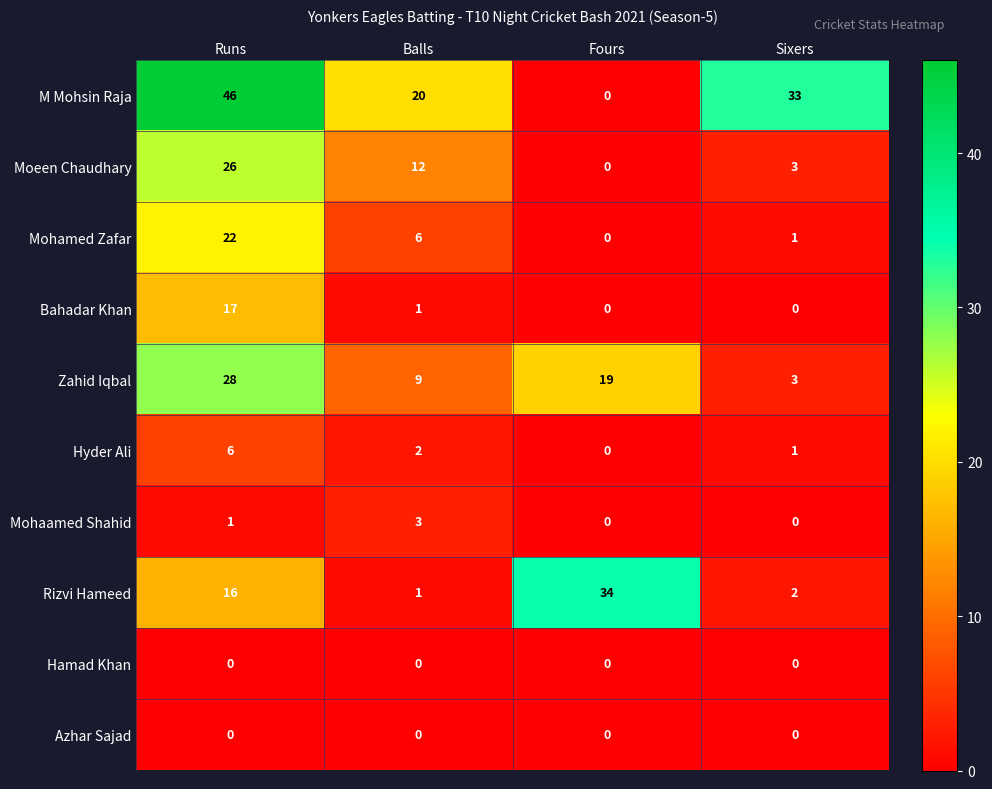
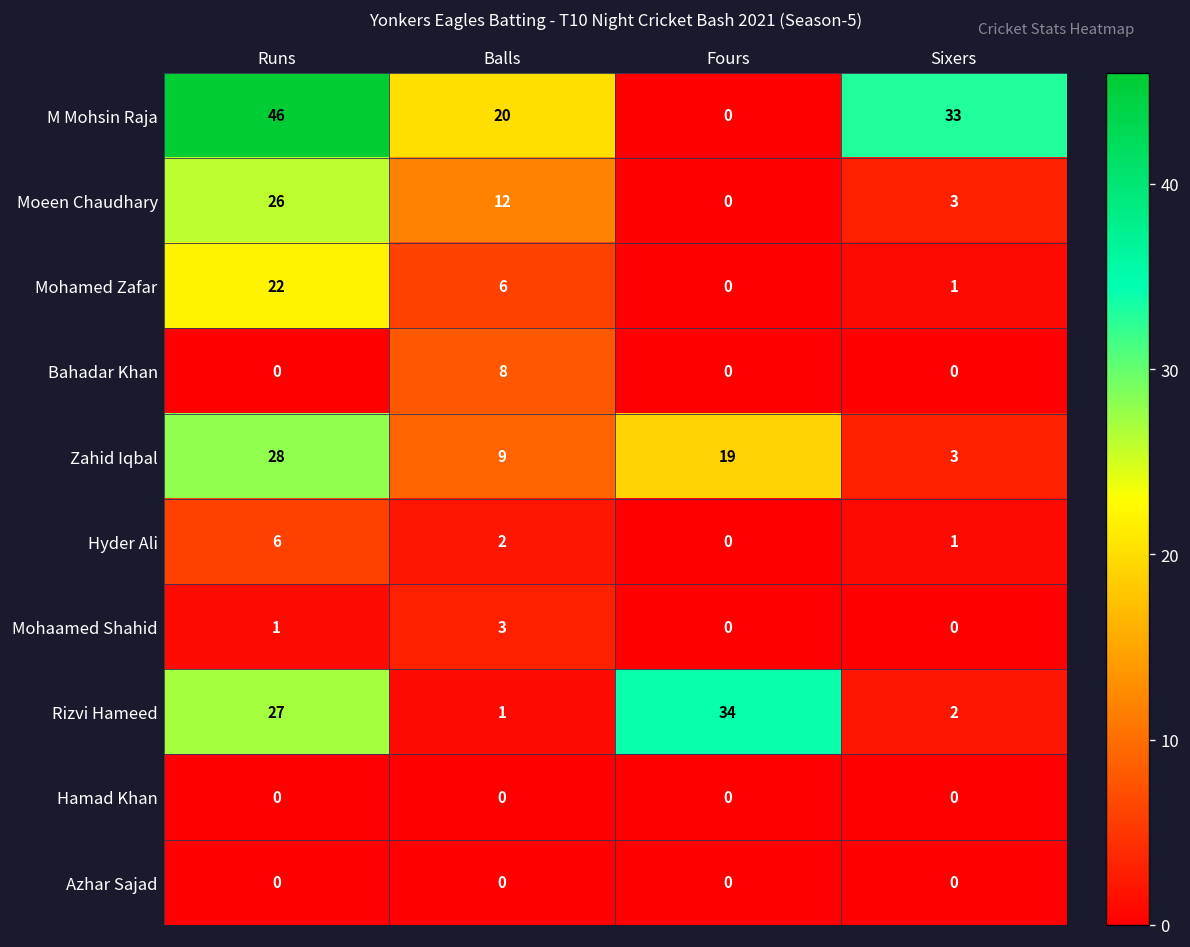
  {
    "M Mohsin Raja": {
      "Runs": 46,
      "Balls": 20,
      "Fours": 0,
      "Sixers": 33
    },
    "Moeen Chaudhary": {
      "Runs": 26,
      "Balls": 12,
      "Fours": 0,
      "Sixers": 3
    },
    "Mohamed Zafar": {
      "Runs": 22,
      "Balls": 6,
      "Fours": 0,
      "Sixers": 1
    },
    "Bahadar Khan": {
-     "Runs": 17,
-     "Balls": 1,
+     "Runs": 0,
+     "Balls": 8,
      "Fours": 0,
      "Sixers": 0
    },
    "Zahid Iqbal": {
      "Runs": 28,
      "Balls": 9,
      "Fours": 19,
      "Sixers": 3
    },
    "Hyder Ali": {
      "Runs": 6,
      "Balls": 2,
      "Fours": 0,
      "Sixers": 1
    },
    "Mohaamed Shahid": {
      "Runs": 1,
      "Balls": 3,
      "Fours": 0,
      "Sixers": 0
    },
    "Rizvi Hameed": {
-     "Runs": 16,
+     "Runs": 27,
      "Balls": 1,
      "Fours": 34,
      "Sixers": 2
    },
    "Hamad Khan": {
      "Runs": 0,
      "Balls": 0,
      "Fours": 0,
      "Sixers": 0
    },
    "Azhar Sajad": {
      "Runs": 0,
      "Balls": 0,
      "Fours": 0,
      "Sixers": 0
    }
  }
